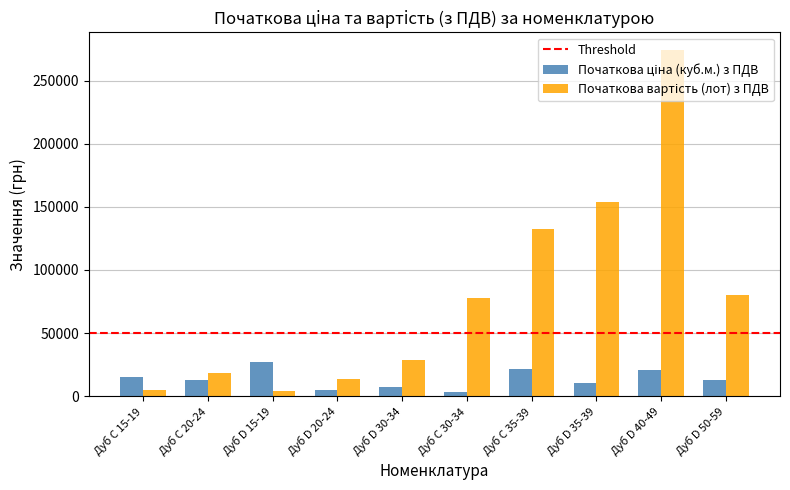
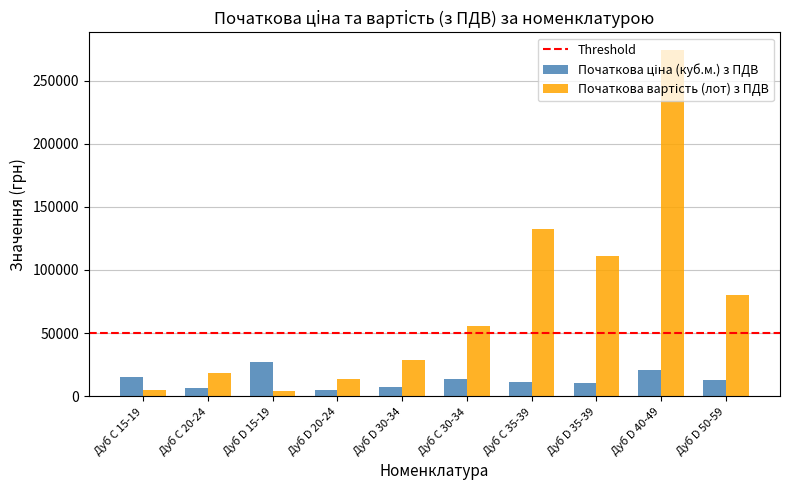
  {
    "Початкова ціна (куб.м.) з ПДВ": {
      "Дуб C 15-19": 15000,
-     "Дуб C 20-24": 13000,
+     "Дуб C 20-24": 6000,
      "Дуб D 15-19": 27000,
      "Дуб D 20-24": 5000,
      "Дуб D 30-34": 7000,
-     "Дуб C 30-34": 4000,
-     "Дуб C 35-39": 22000,
+     "Дуб C 30-34": 14000,
+     "Дуб C 35-39": 11000,
      "Дуб D 35-39": 10000,
      "Дуб D 40-49": 21000,
      "Дуб D 50-59": 13000
    },
    "Початкова вартість (лот) з ПДВ": {
      "Дуб C 15-19": 5000,
      "Дуб C 20-24": 19000,
      "Дуб D 15-19": 4000,
      "Дуб D 20-24": 14000,
      "Дуб D 30-34": 29000,
-     "Дуб C 30-34": 77000,
+     "Дуб C 30-34": 56000,
      "Дуб C 35-39": 132000,
-     "Дуб D 35-39": 154000,
+     "Дуб D 35-39": 111000,
      "Дуб D 50-59": 80000
    }
  }
